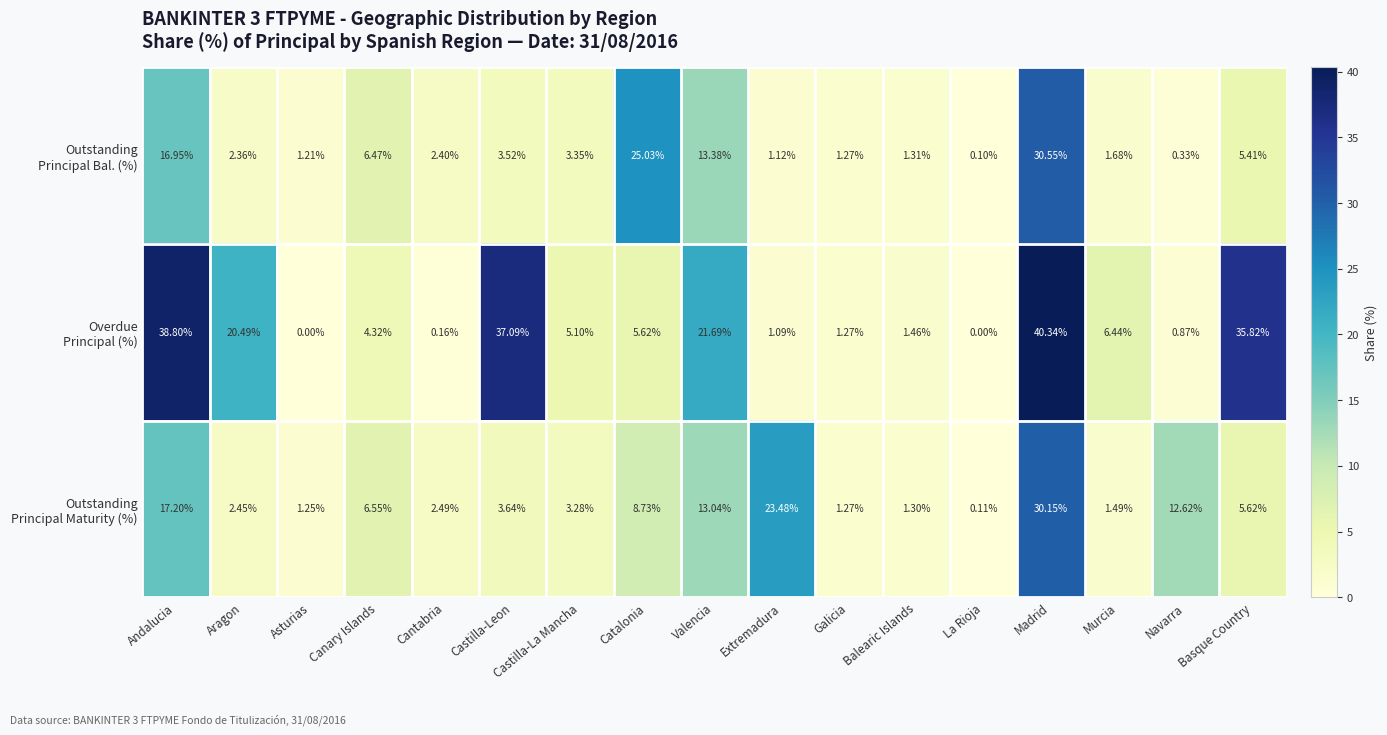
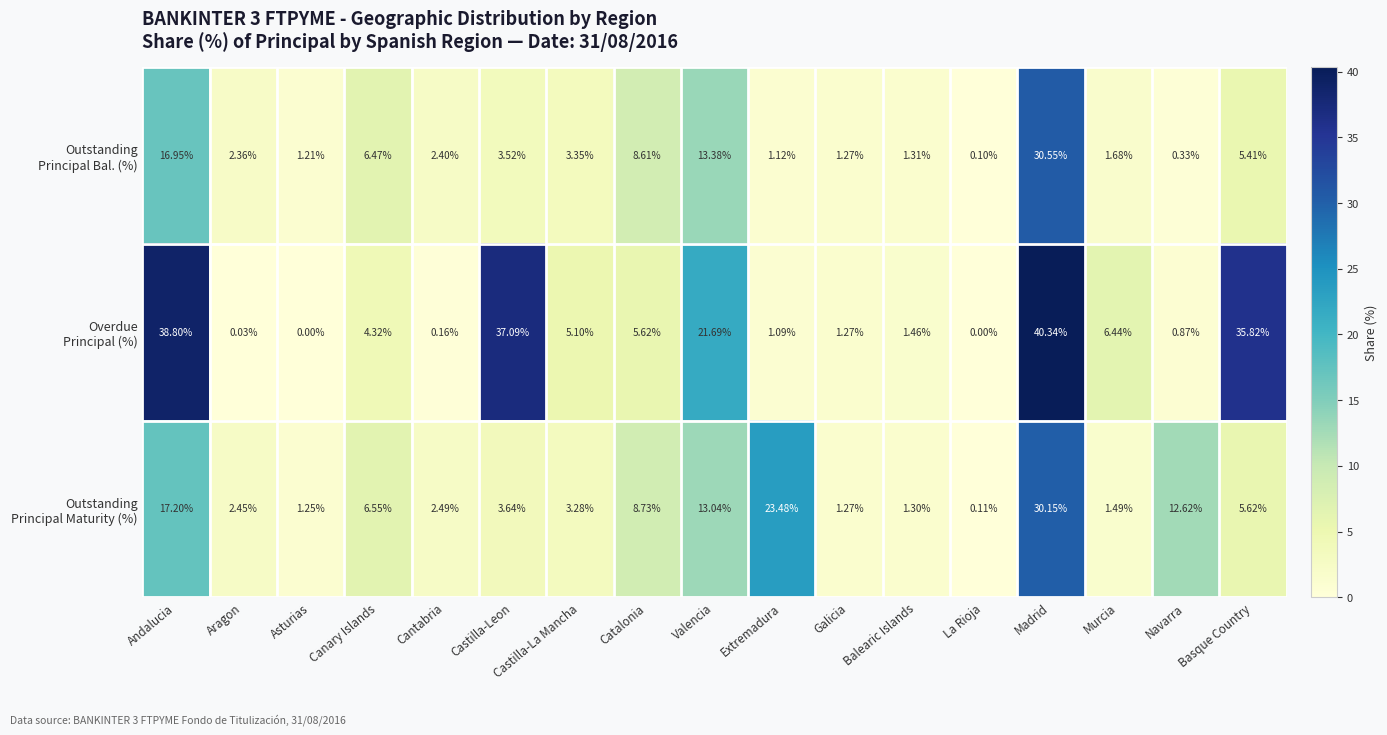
  {
    "Outstanding Principal Bal. (%)": {
      "Andalucia": "16.95%",
      "Aragon": "2.36%",
      "Asturias": "1.21%",
      "Canary Islands": "6.47%",
      "Cantabria": "2.40%",
      "Castilla-Leon": "3.52%",
      "Castilla-La Mancha": "3.35%",
-     "Catalonia": "25.03%",
+     "Catalonia": "8.61%",
      "Valencia": "13.38%",
      "Extremadura": "1.12%",
      "Galicia": "1.27%",
      "Balearic Islands": "1.31%",
      "La Rioja": "0.10%",
      "Madrid": "30.55%",
      "Murcia": "1.68%",
      "Navarra": "0.33%",
      "Basque Country": "5.41%"
    },
    "Overdue Principal (%)": {
      "Andalucia": "38.80%",
-     "Aragon": "20.49%",
+     "Aragon": "0.03%",
      "Asturias": "0.00%",
      "Canary Islands": "4.32%",
      "Cantabria": "0.16%",
      "Castilla-Leon": "37.09%",
      "Castilla-La Mancha": "5.10%",
      "Catalonia": "5.62%",
      "Valencia": "21.69%",
      "Extremadura": "1.09%",
      "Galicia": "1.27%",
      "Balearic Islands": "1.46%",
      "La Rioja": "0.00%",
      "Madrid": "40.34%",
      "Murcia": "6.44%",
      "Navarra": "0.87%",
      "Basque Country": "35.82%"
    },
    "Outstanding Principal Maturity (%)": {
      "Andalucia": "17.20%",
      "Aragon": "2.45%",
      "Asturias": "1.25%",
      "Canary Islands": "6.55%",
      "Cantabria": "2.49%",
      "Castilla-Leon": "3.64%",
      "Castilla-La Mancha": "3.28%",
      "Catalonia": "8.73%",
      "Valencia": "13.04%",
      "Extremadura": "23.48%",
      "Galicia": "1.27%",
      "Balearic Islands": "1.30%",
      "La Rioja": "0.11%",
      "Madrid": "30.15%",
      "Murcia": "1.49%",
      "Navarra": "12.62%",
      "Basque Country": "5.62%"
    }
  }
